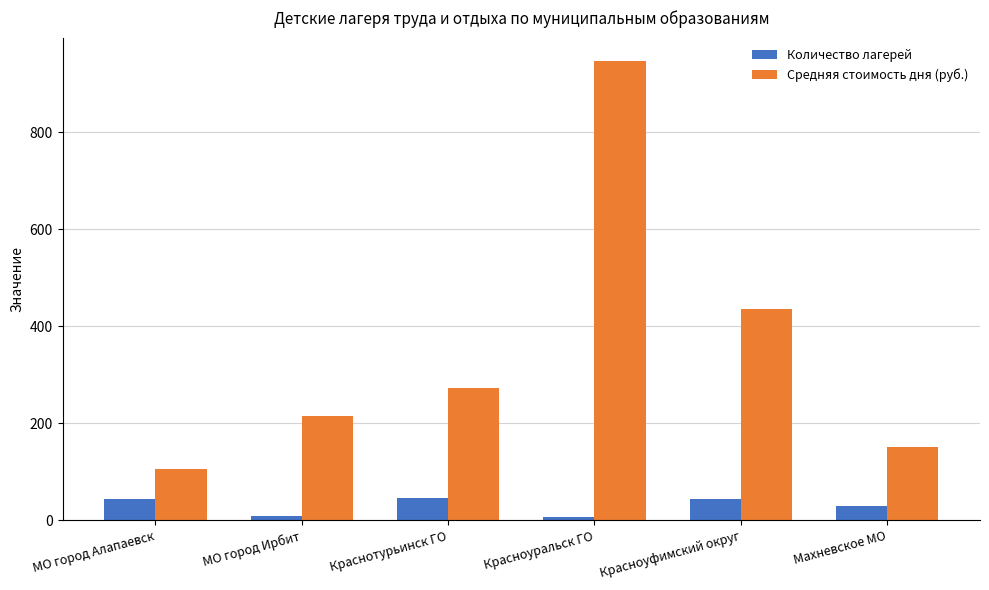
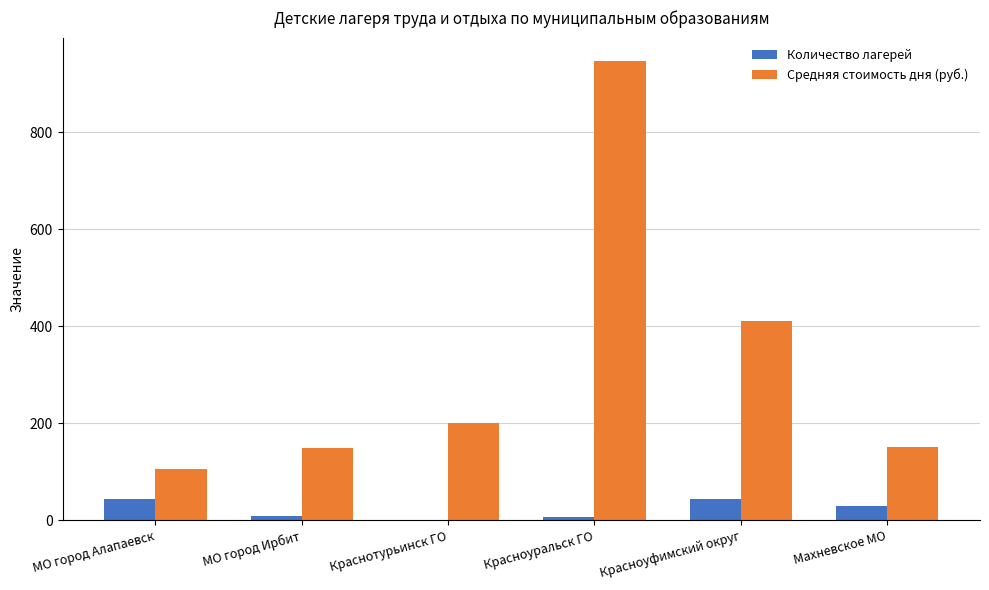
  {
    "Количество лагерей": {
      "МО город Алапаевск": 50,
      "МО город Ирбит": 10,
-     "Краснотурьинск ГО": 50,
+     "Краснотурьинск ГО": 0,
      "Красноуральск ГО": 10,
      "Красноуфимский округ": 50,
      "Махневское МО": 30
    },
    "Средняя стоимость дня (руб.)": {
      "МО город Алапаевск": 110,
-     "МО город Ирбит": 220,
-     "Краснотурьинск ГО": 270,
+     "МО город Ирбит": 150,
+     "Краснотурьинск ГО": 200,
      "Красноуральск ГО": 950,
-     "Красноуфимский округ": 440,
+     "Красноуфимский округ": 410,
      "Махневское МО": 150
    }
  }
